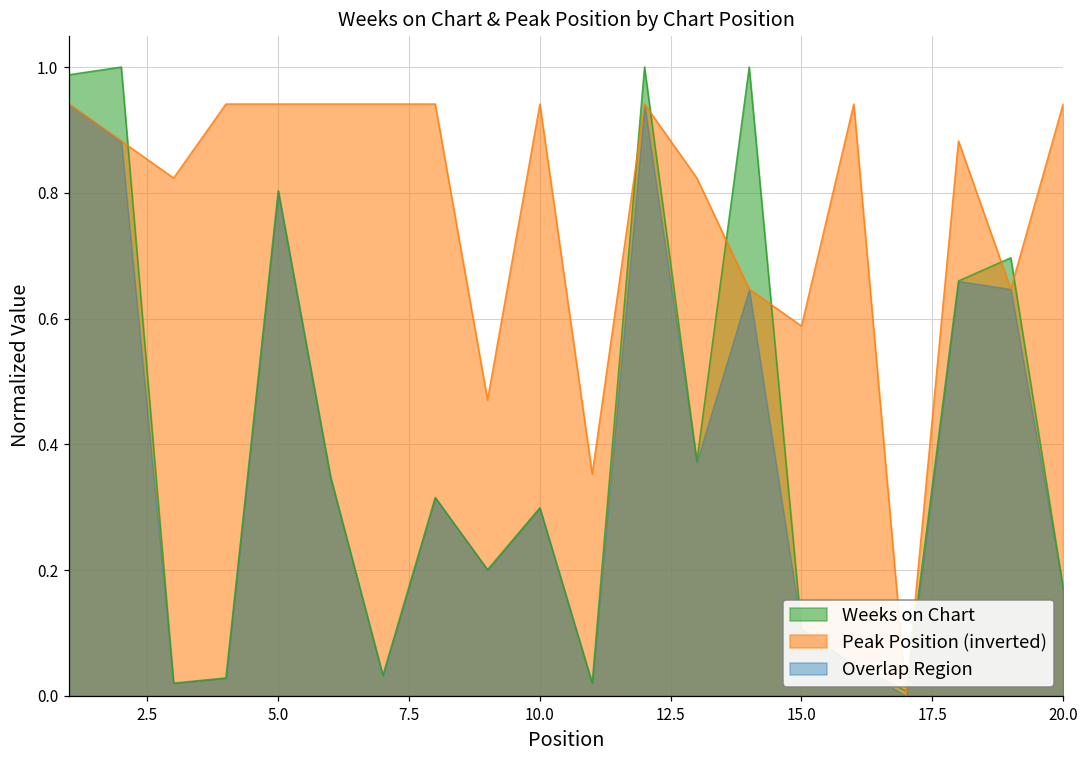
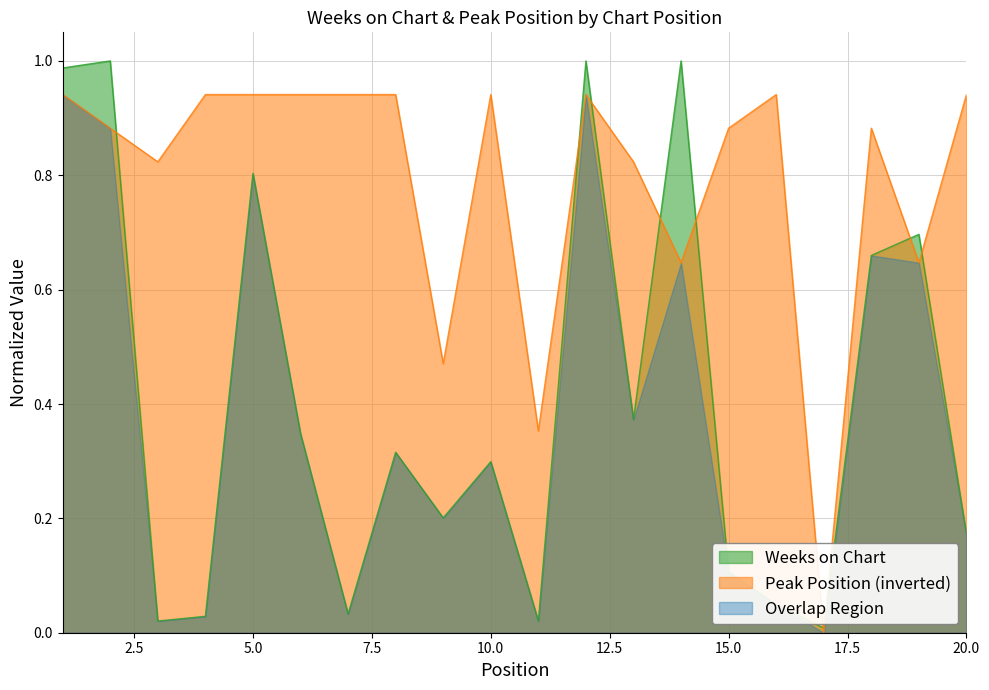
  {
    "Peak Position (inverted)": {
      "5.0": 0.94,
      "10.0": 0.94,
-     "15.0": 0.59,
+     "15.0": 0.88,
      "20.0": 0.94
    }
  }
